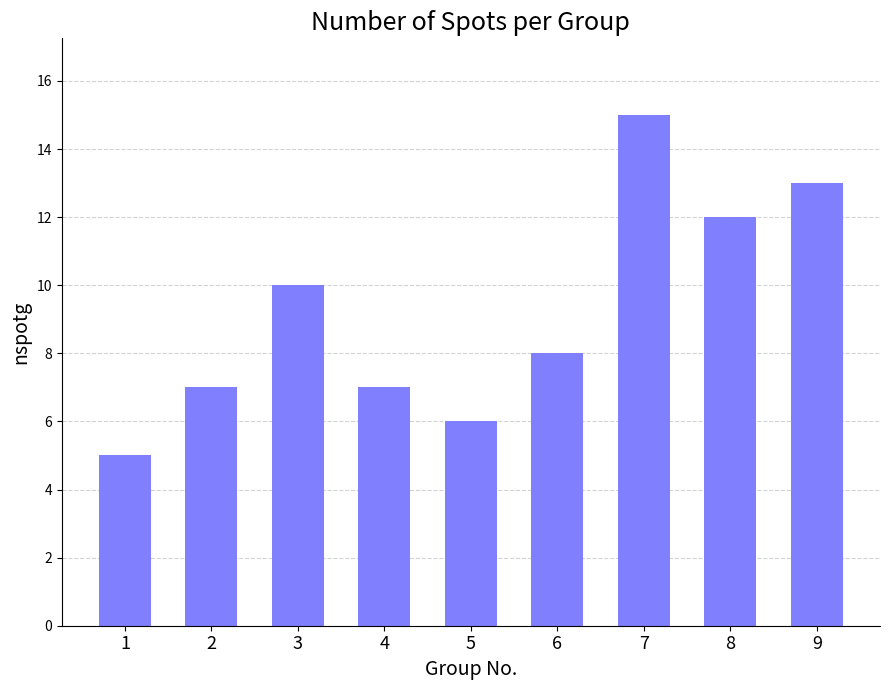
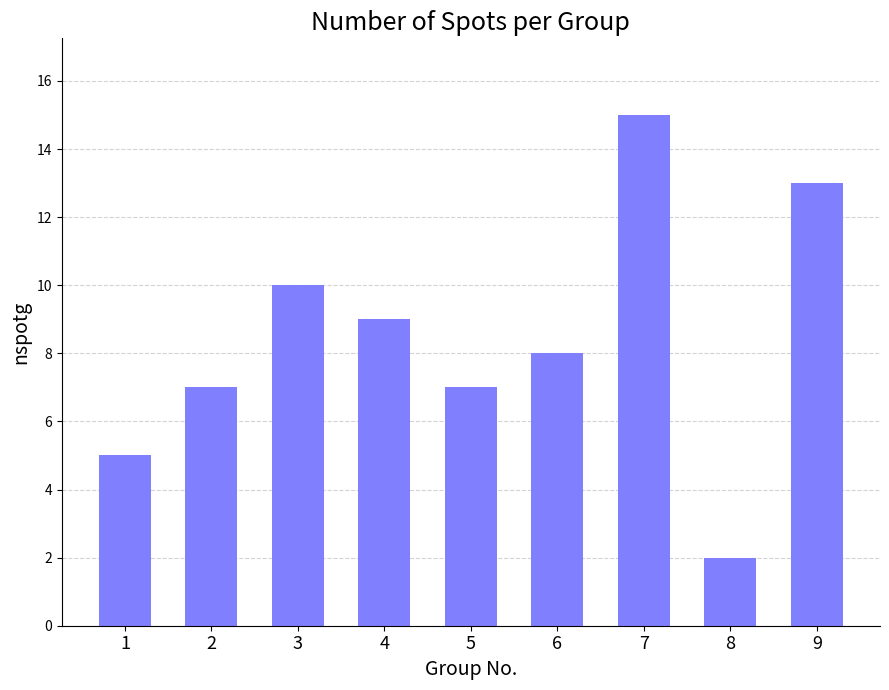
  {
    "1": 5,
    "2": 7,
    "3": 10,
-   "4": 7,
-   "5": 6,
+   "4": 9,
+   "5": 7,
    "6": 8,
    "7": 15,
-   "8": 12,
+   "8": 2,
    "9": 13
  }
